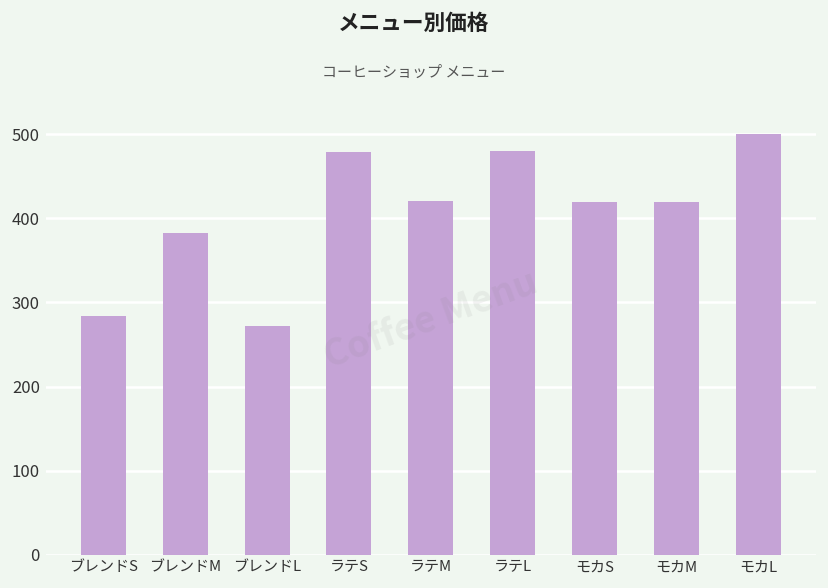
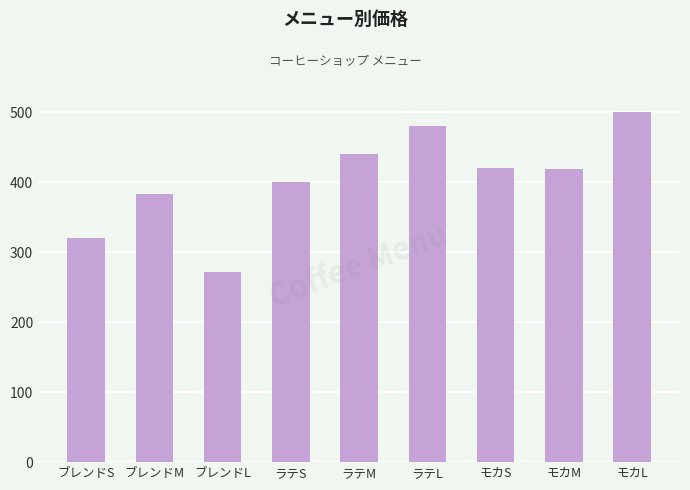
  {
-   "ブレンドS": 280,
+   "ブレンドS": 320,
    "ブレンドM": 380,
    "ブレンドL": 270,
-   "ラテS": 480,
-   "ラテM": 420,
+   "ラテS": 400,
+   "ラテM": 440,
    "ラテL": 480,
    "モカS": 420,
    "モカM": 420,
    "モカL": 500
  }
